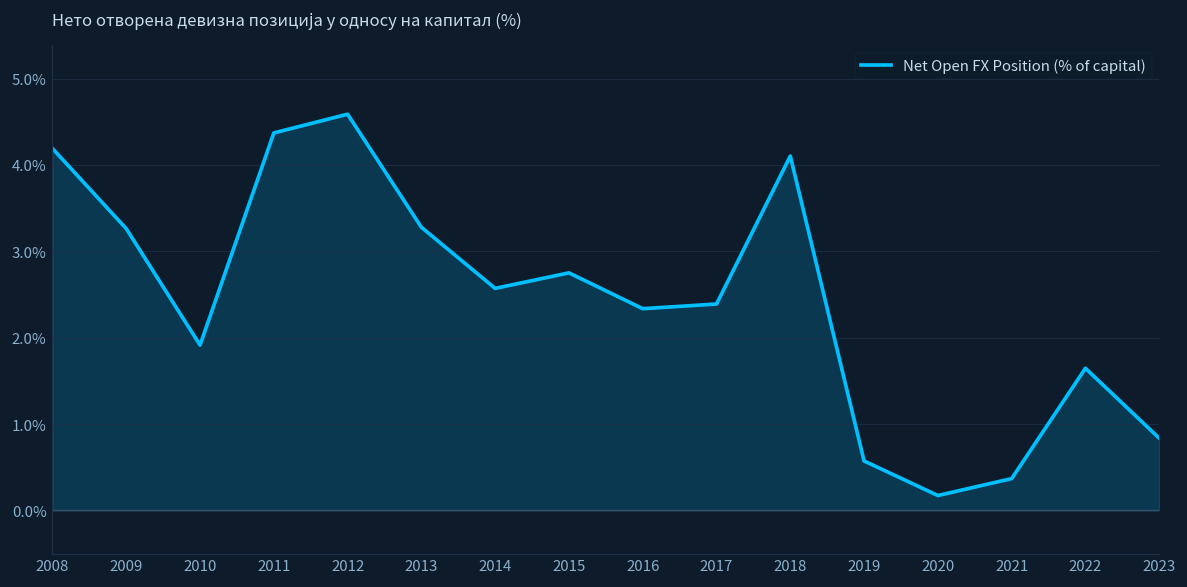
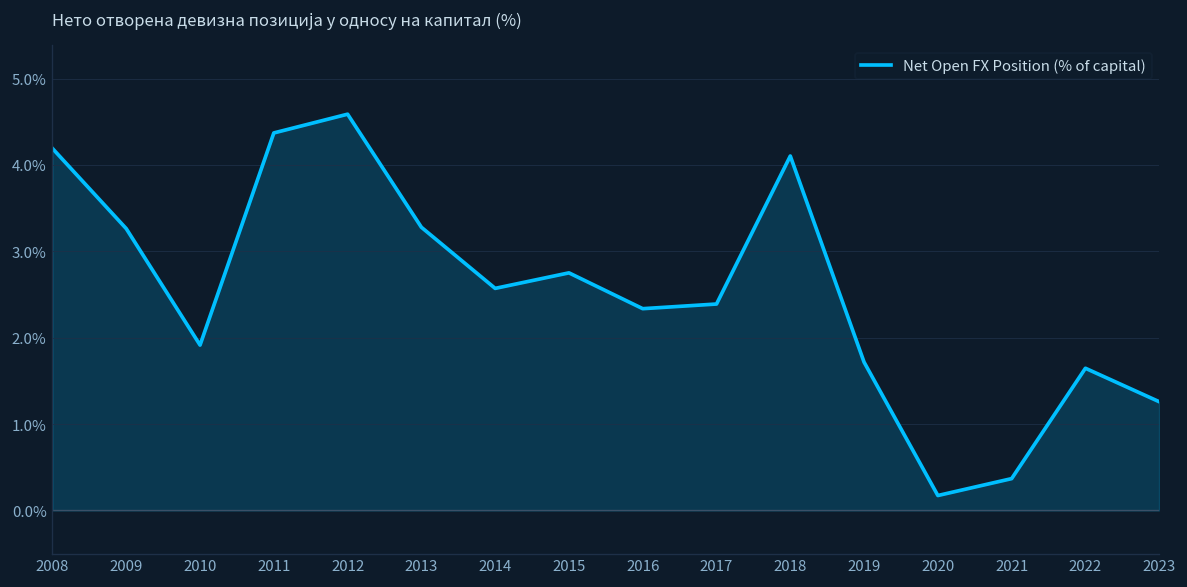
  {
    "2008": "4.2%",
    "2009": "3.3%",
    "2010": "1.9%",
    "2011": "4.4%",
    "2012": "4.6%",
    "2013": "3.3%",
    "2014": "2.6%",
    "2015": "2.8%",
    "2016": "2.3%",
    "2017": "2.4%",
    "2018": "4.1%",
-   "2019": "0.6%",
+   "2019": "1.7%",
    "2020": "0.2%",
    "2021": "0.4%",
    "2022": "1.6%",
-   "2023": "0.8%"
+   "2023": "1.3%"
  }
